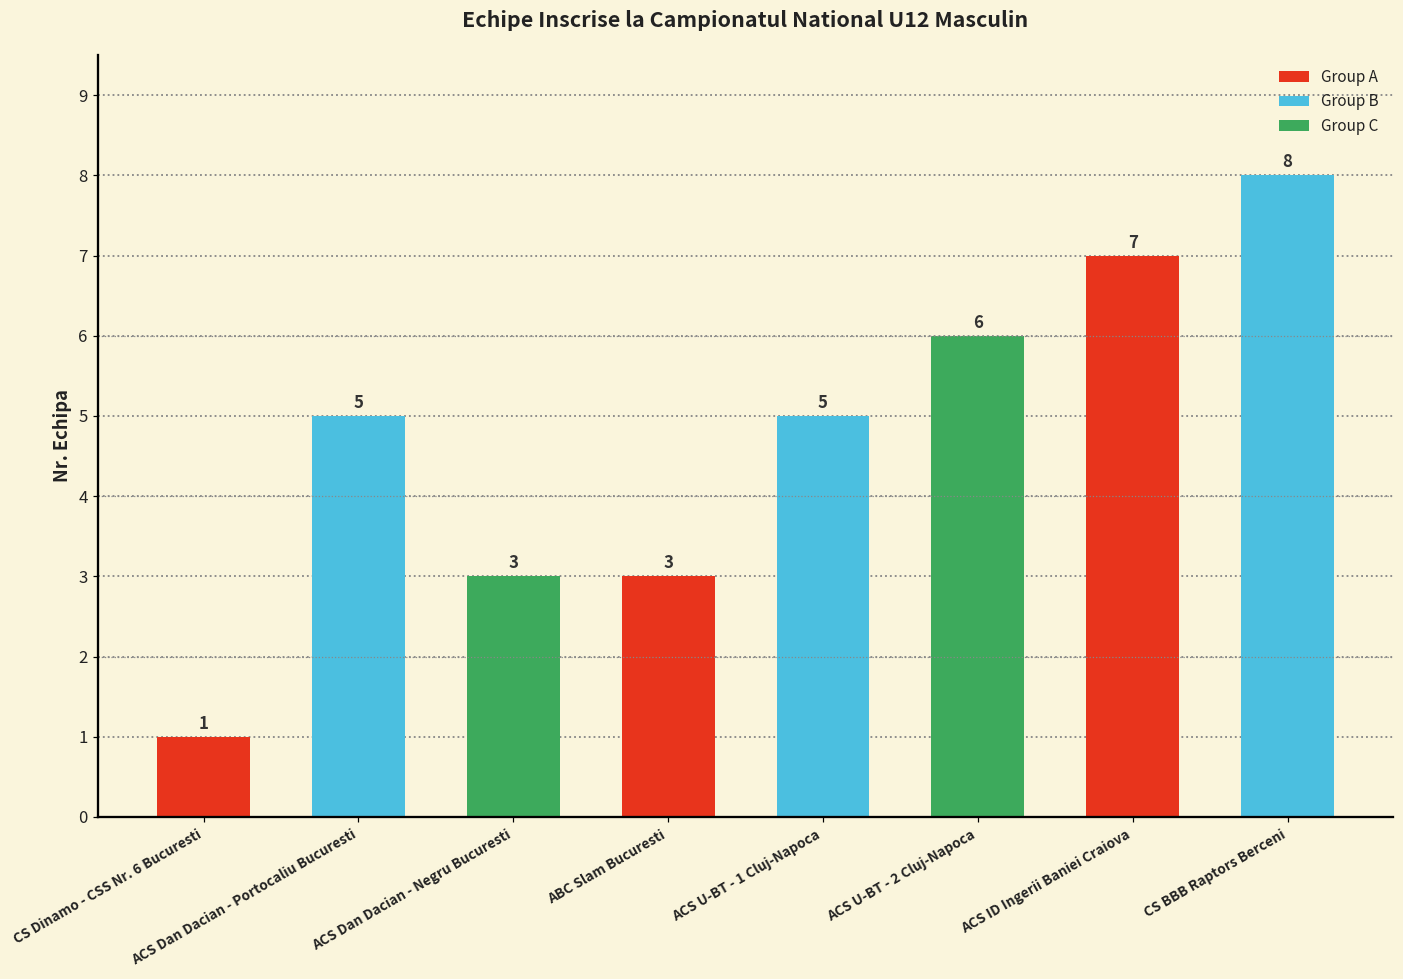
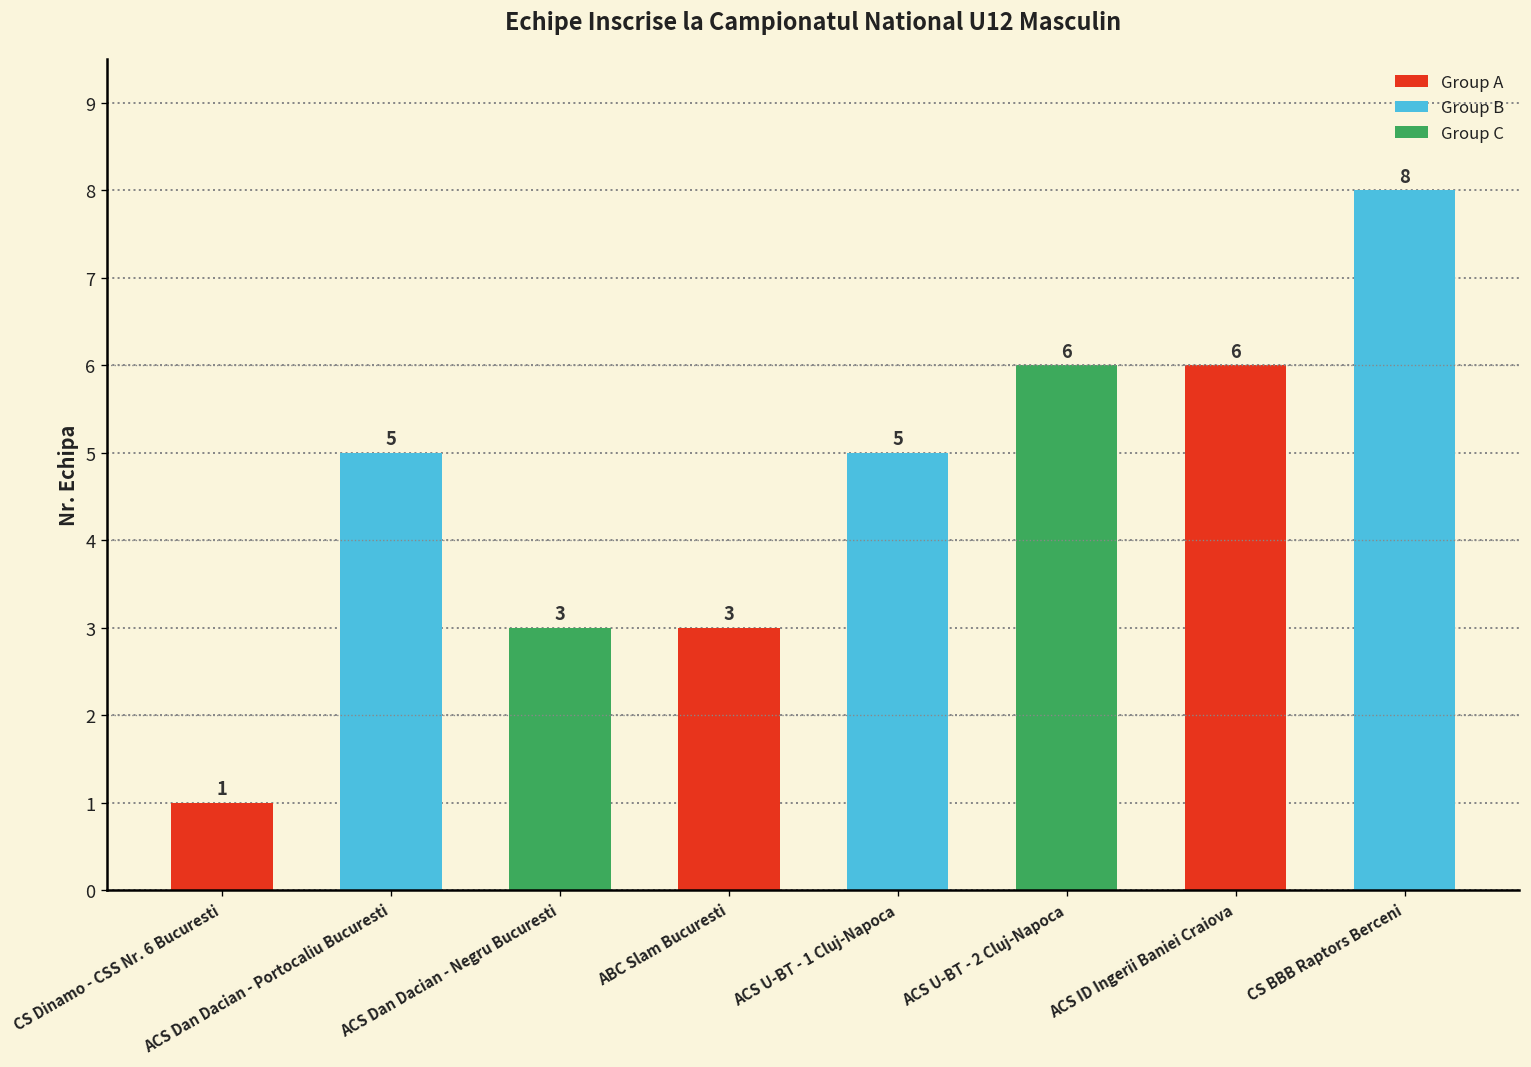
  {
    "CS Dinamo - CSS Nr. 6 Bucuresti": 1,
    "ACS Dan Dacian - Portocaliu Bucuresti": 5,
    "ACS Dan Dacian - Negru Bucuresti": 3,
    "ABC Slam Bucuresti": 3,
    "ACS U-BT - 1 Cluj-Napoca": 5,
    "ACS U-BT - 2 Cluj-Napoca": 6,
-   "ACS ID Ingerii Baniei Craiova": 7,
+   "ACS ID Ingerii Baniei Craiova": 6,
    "CS BBB Raptors Berceni": 8
  }
